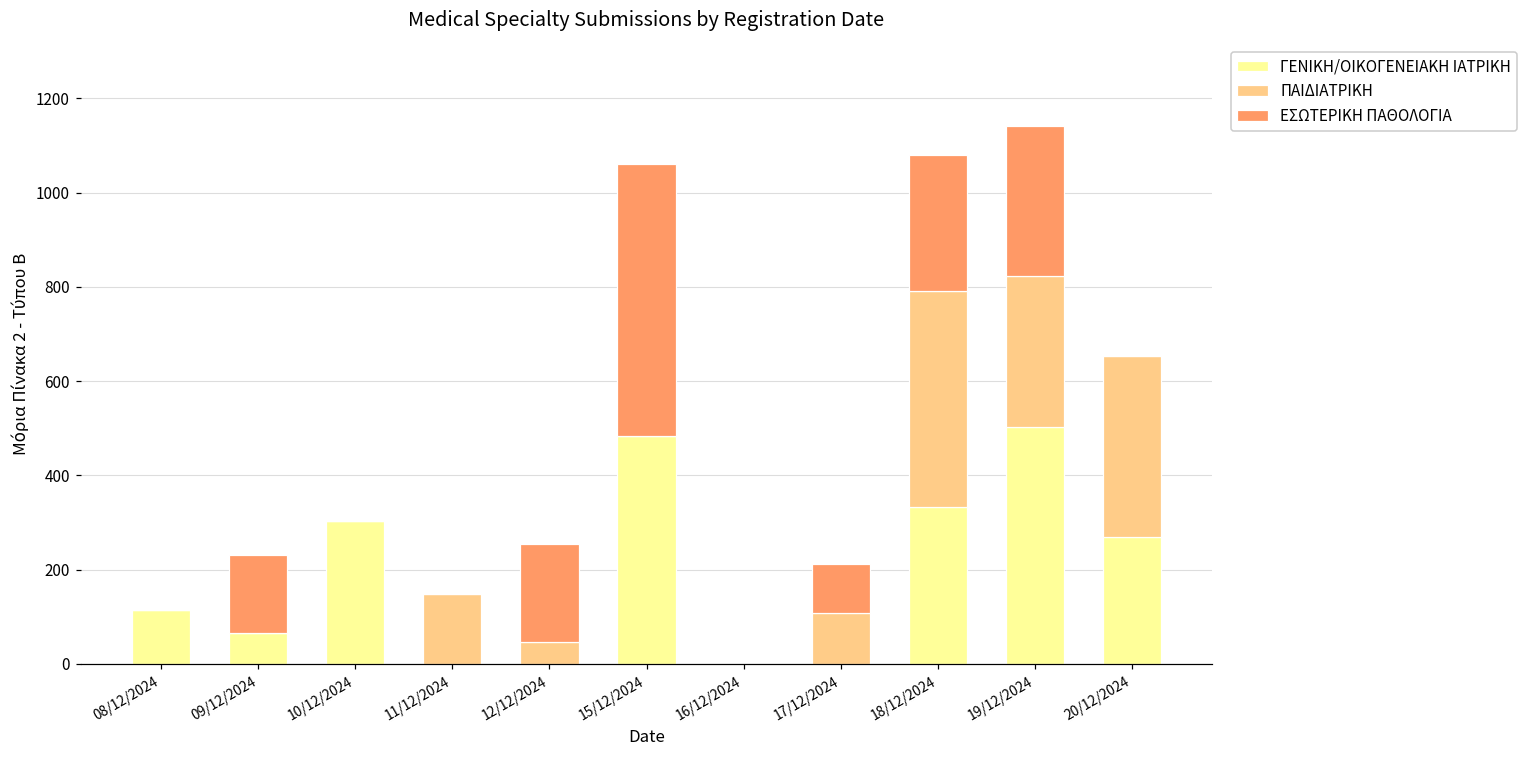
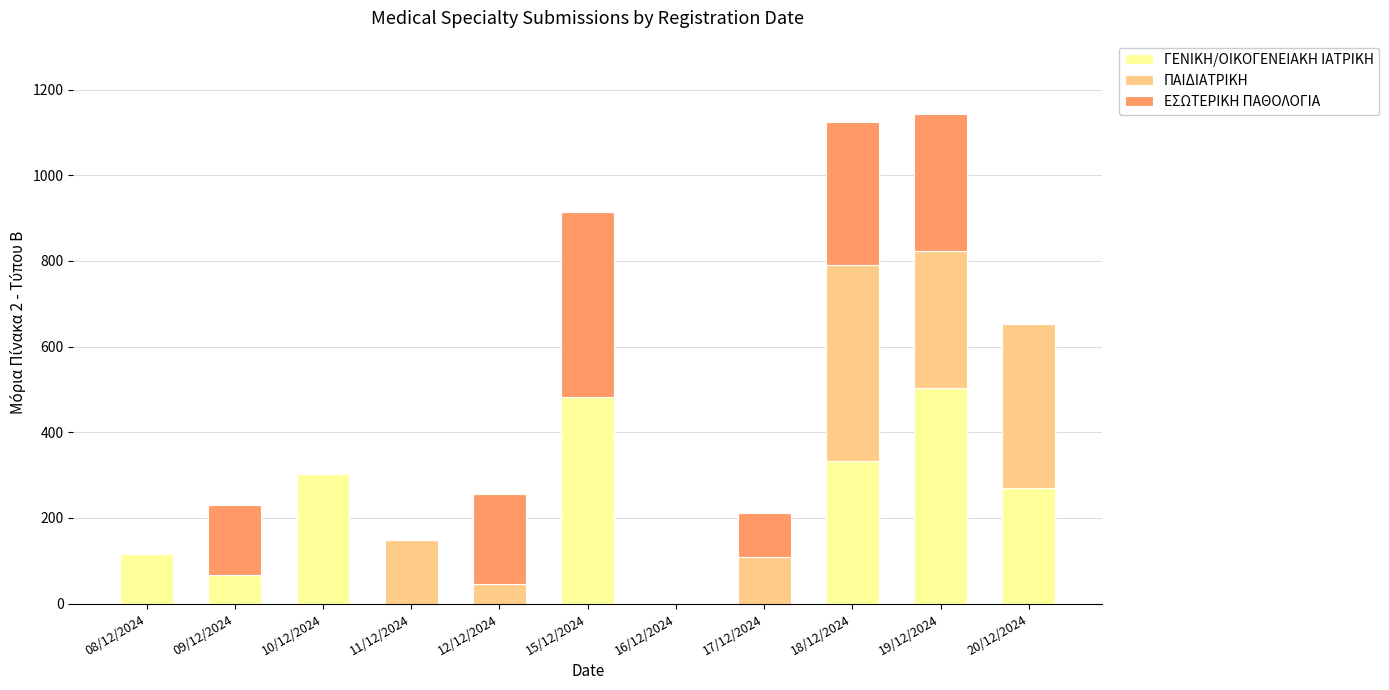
  {
    "ΕΣΩΤΕΡΙΚΗ ΠΑΘΟΛΟΓΙΑ": {
      "08/12/2024": 0,
      "09/12/2024": 170,
      "10/12/2024": 0,
      "11/12/2024": 0,
      "12/12/2024": 210,
-     "15/12/2024": 580,
+     "15/12/2024": 430,
      "16/12/2024": 0,
      "17/12/2024": 100,
-     "18/12/2024": 290,
+     "18/12/2024": 330,
      "19/12/2024": 320,
      "20/12/2024": 0
    }
  }
